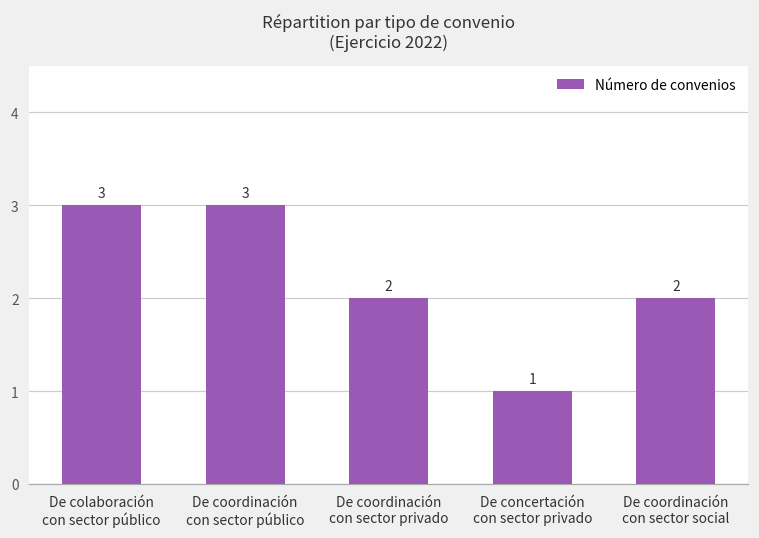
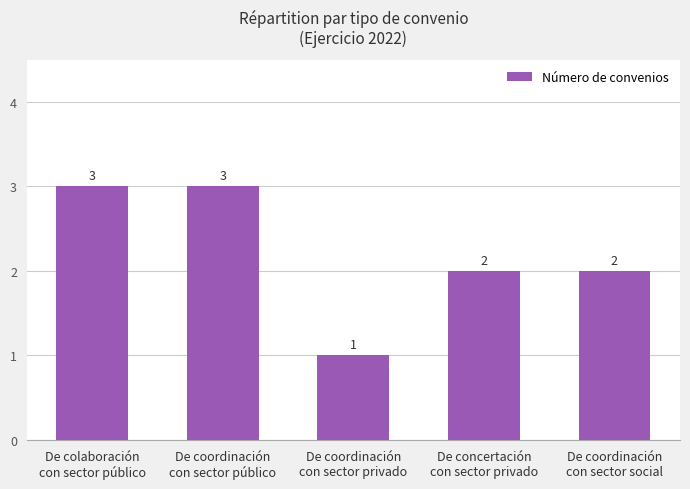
  {
    "De colaboración con sector público": 3,
    "De coordinación con sector público": 3,
-   "De coordinación con sector privado": 2,
-   "De concertación con sector privado": 1,
+   "De coordinación con sector privado": 1,
+   "De concertación con sector privado": 2,
    "De coordinación con sector social": 2
  }
